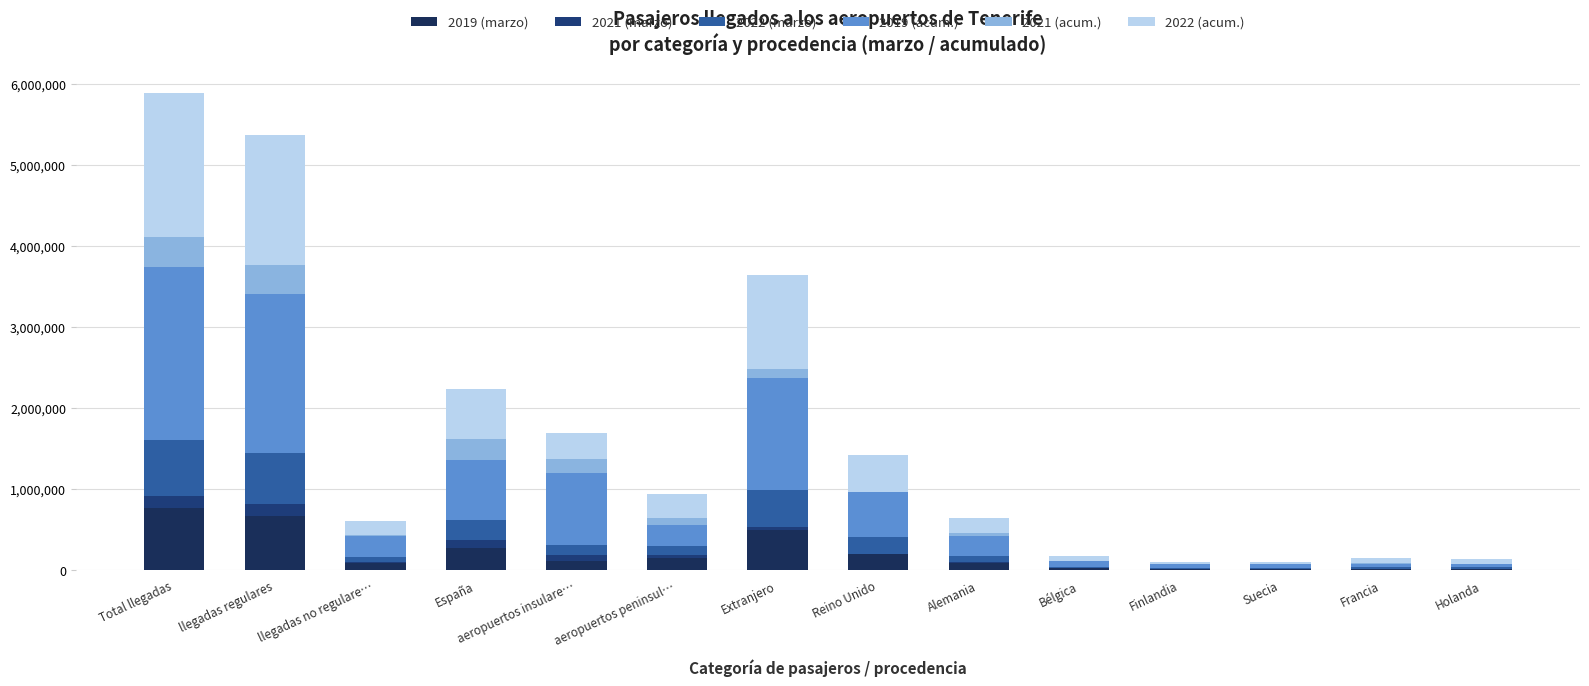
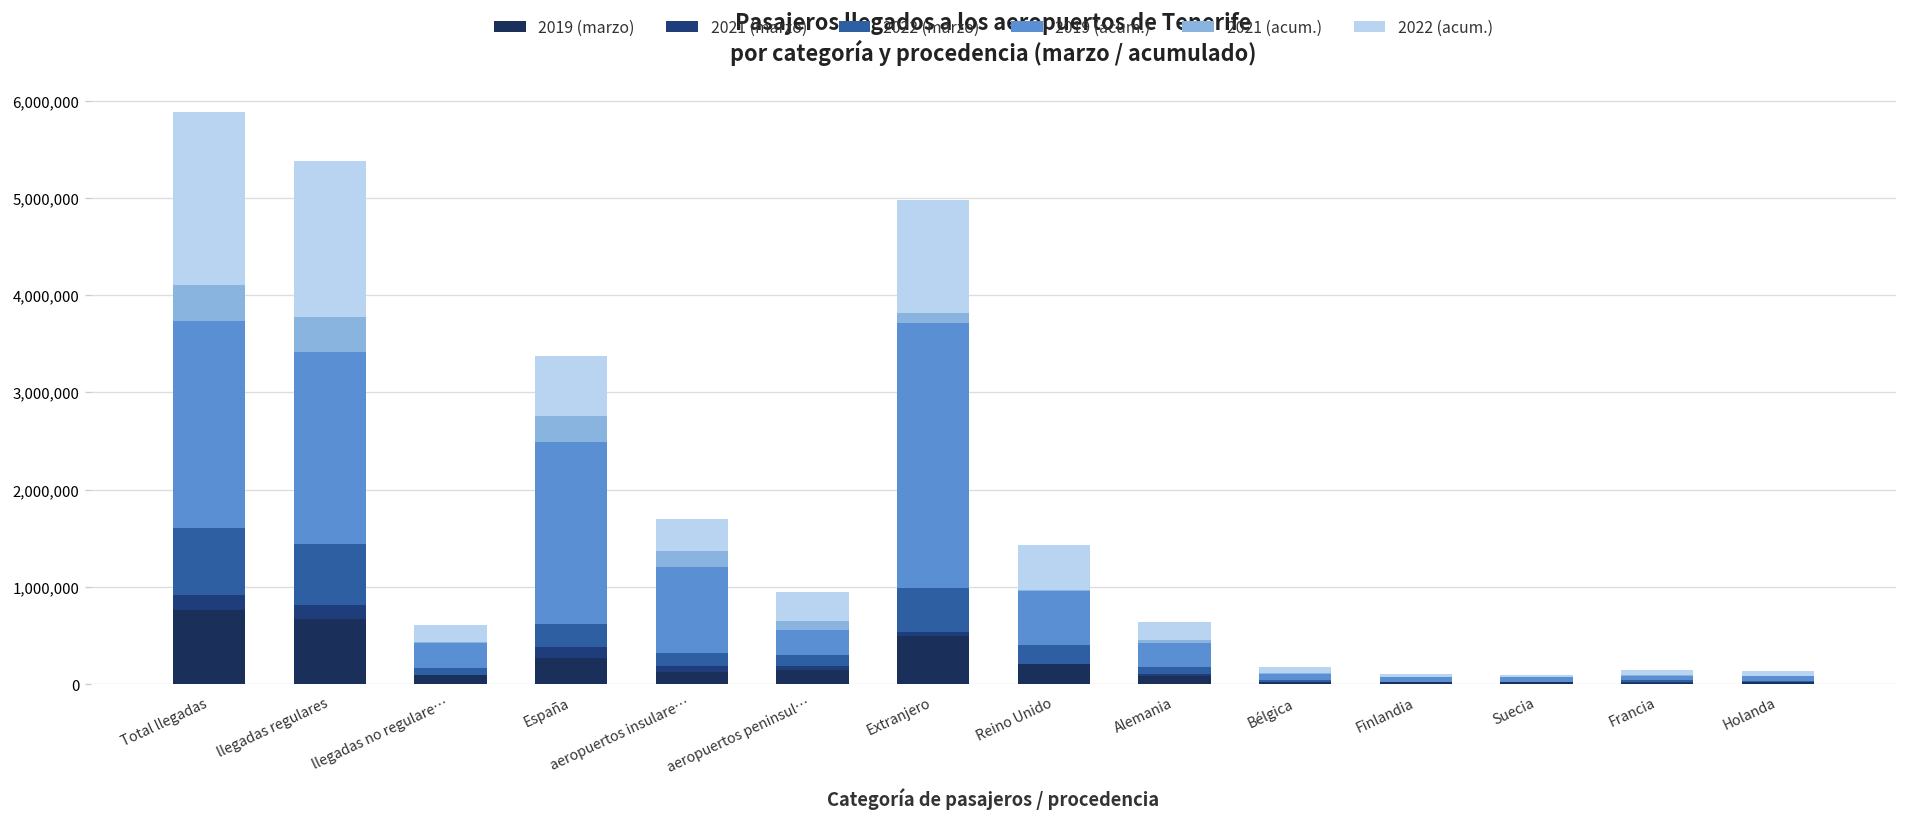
  {
    "2019 (acum.)": {
      "Total llegadas": "2,100,000",
      "llegadas regulares": "2,000,000",
      "llegadas no regulare…": "300,000",
-     "España": "700,000",
+     "España": "1,900,000",
      "aeropuertos insulare…": "900,000",
      "aeropuertos peninsul…": "300,000",
-     "Extranjero": "1,400,000",
+     "Extranjero": "2,700,000",
      "Reino Unido": "600,000",
      "Alemania": "300,000",
      "Bélgica": "100,000",
      "Finlandia": "100,000",
      "Suecia": "0",
      "Francia": "0",
      "Holanda": "0"
    }
  }
